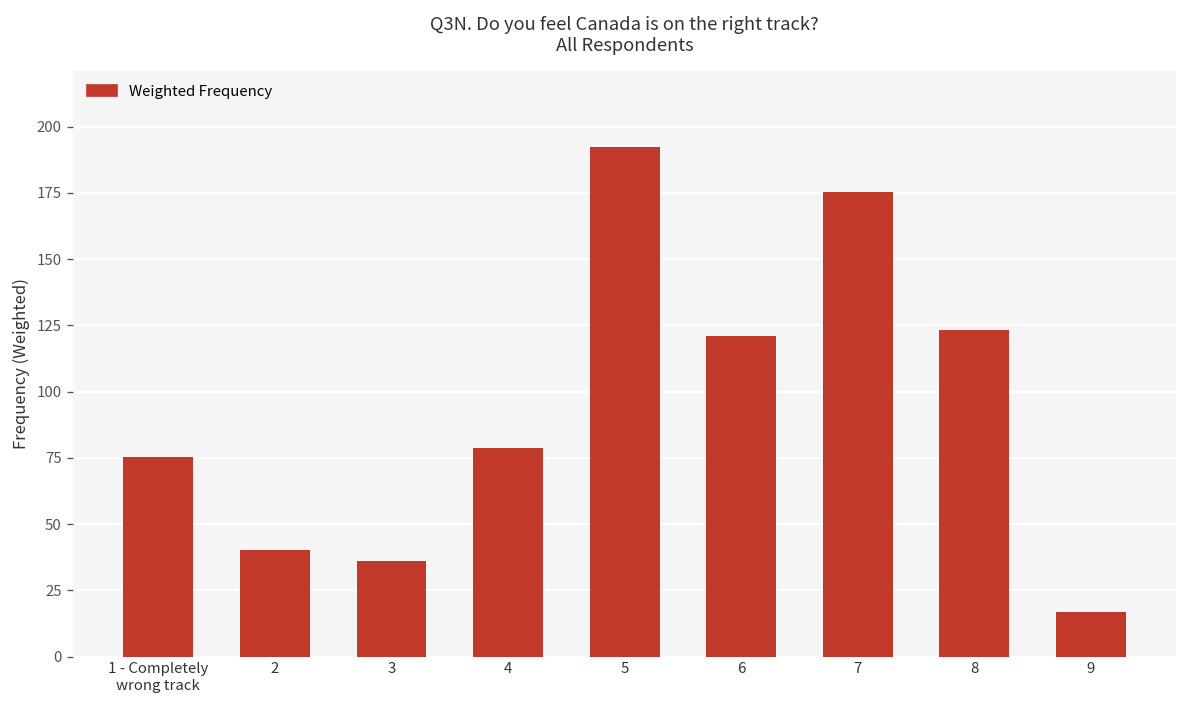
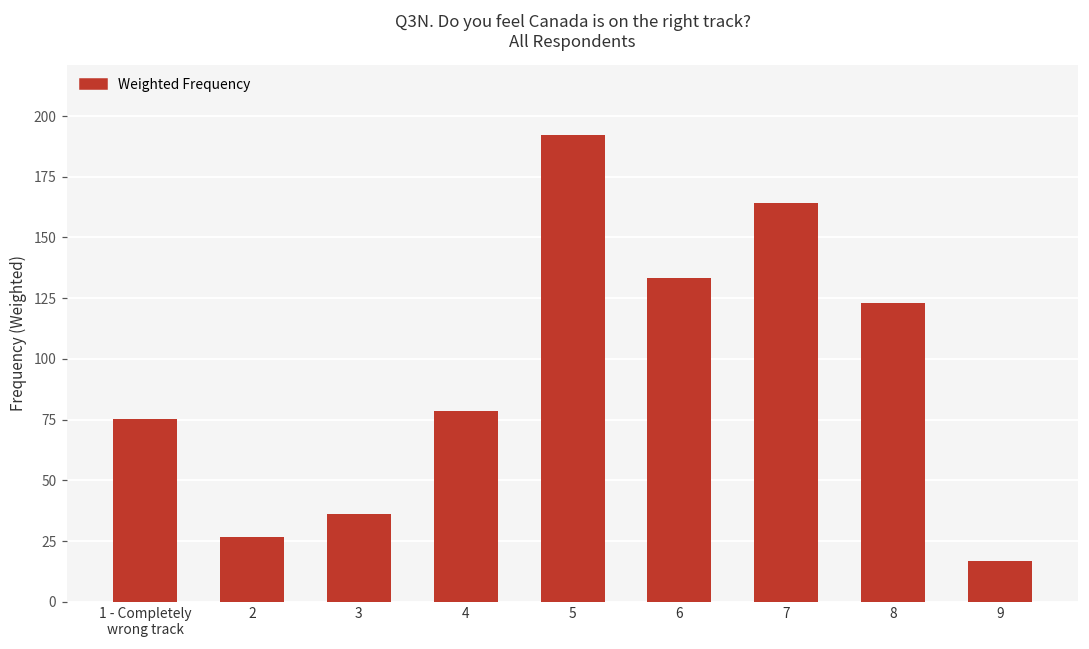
  {
    "1 - Completely wrong track": 75,
-   "2": 40,
+   "2": 27,
    "3": 36,
    "4": 79,
    "5": 192,
-   "6": 121,
-   "7": 175,
+   "6": 133,
+   "7": 164,
    "8": 123,
    "9": 17
  }
